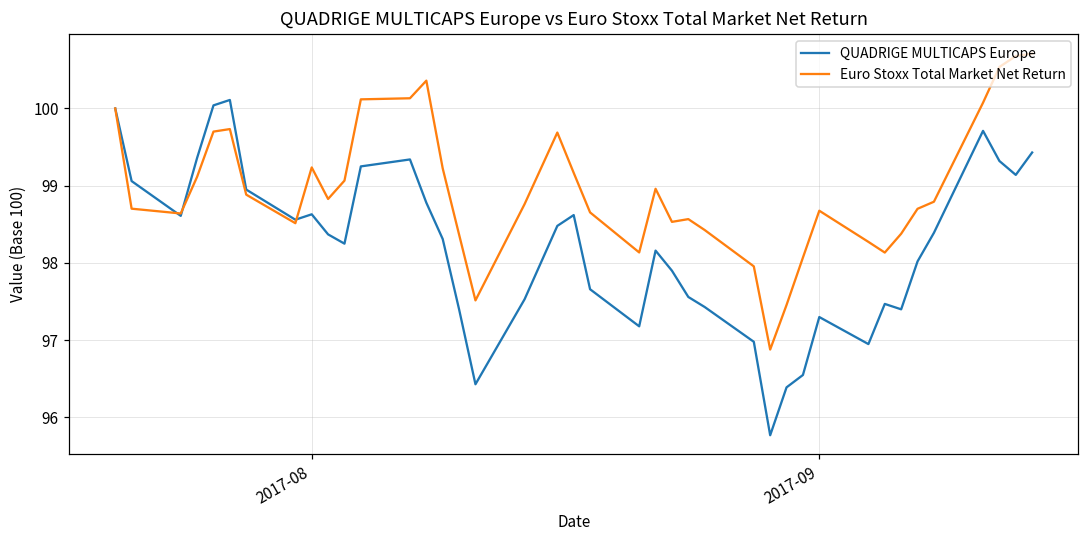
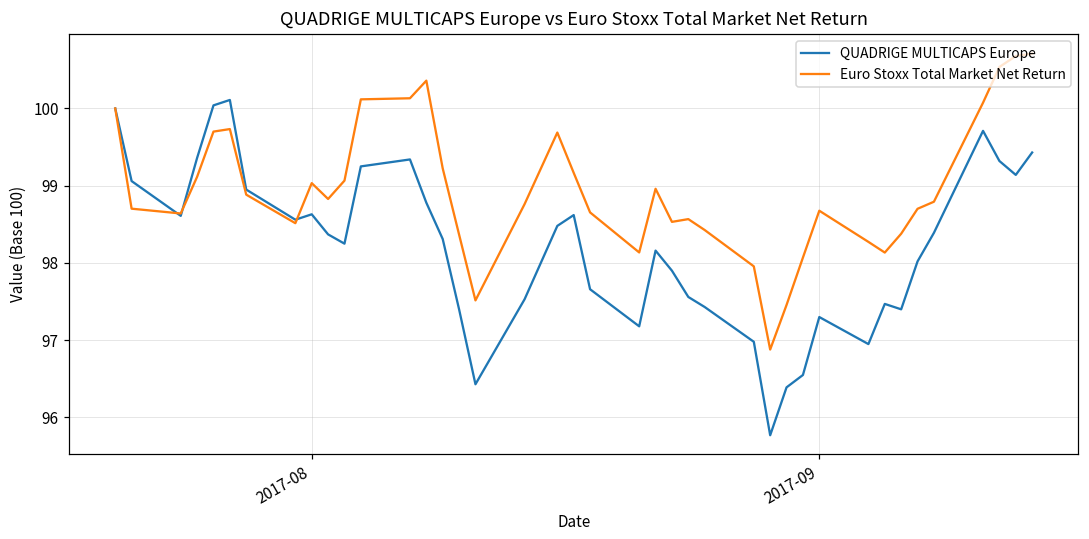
  {
    "QUADRIGE MULTICAPS Europe": {
      "2017-08": 98.6,
      "2017-09": 97.3
    },
    "Euro Stoxx Total Market Net Return": {
-     "2017-08": 99.2,
+     "2017-08": 99.0,
      "2017-09": 98.7
    }
  }
